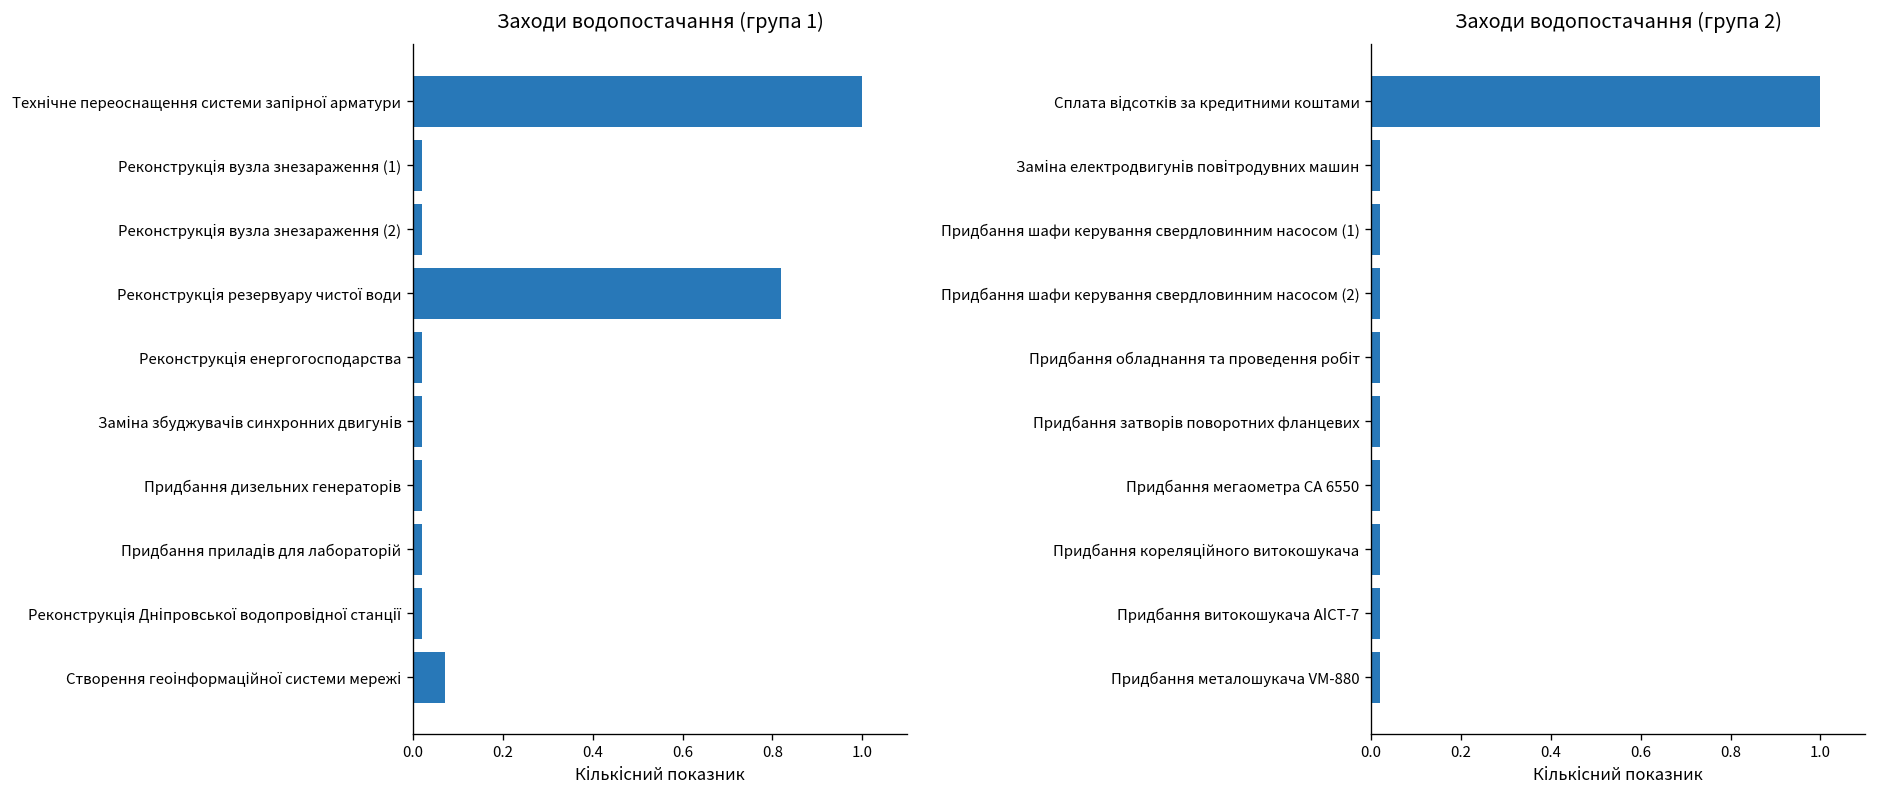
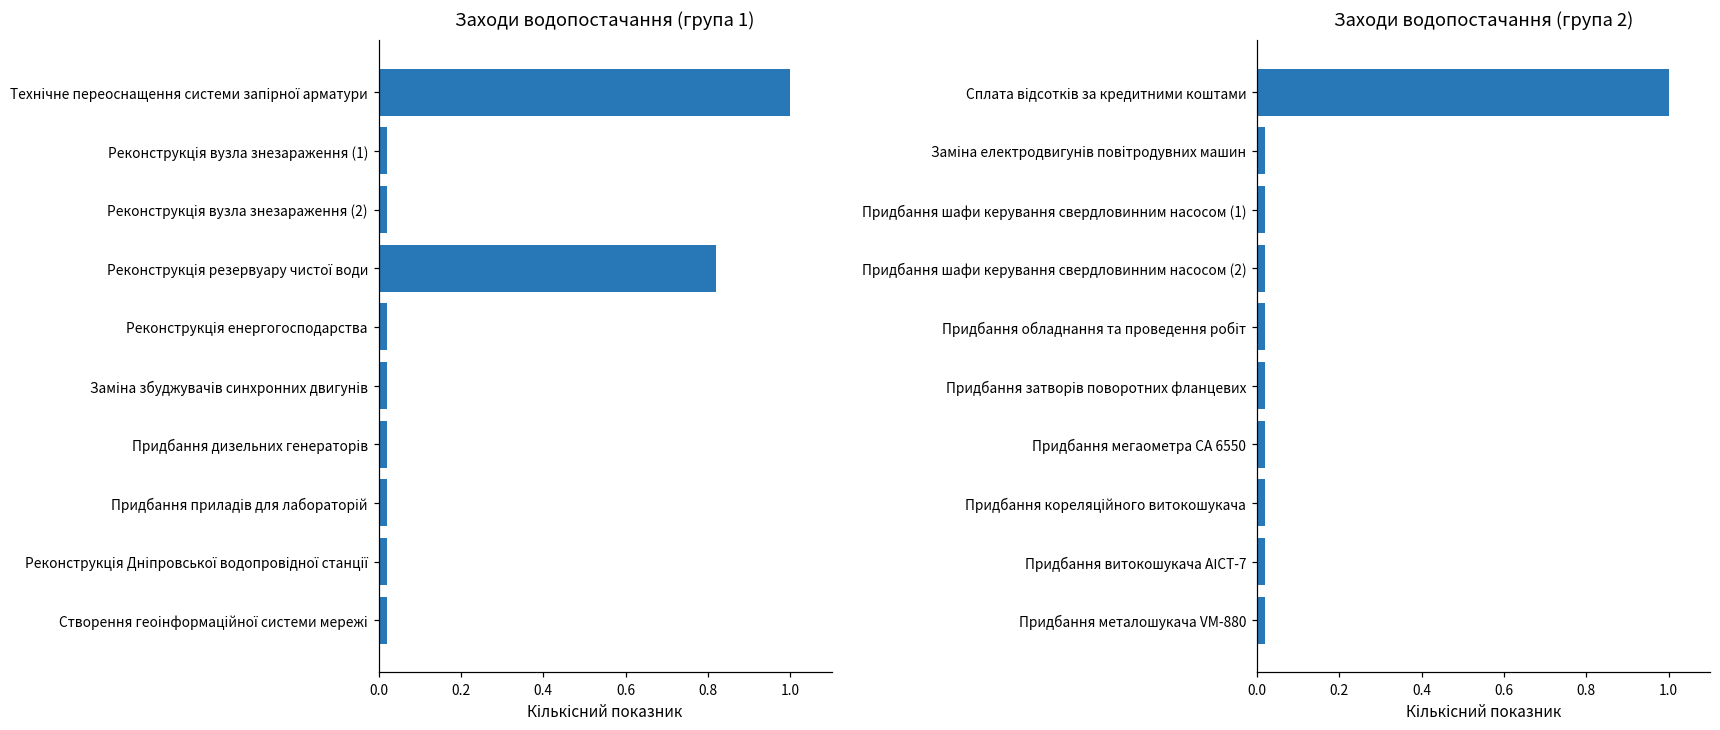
  {
    "Заходи водопостачання (група 1)": {
      "Технічне переоснащення системи запірної арматури": 1.00,
      "Реконструкція вузла знезараження (1)": 0.02,
      "Реконструкція вузла знезараження (2)": 0.02,
      "Реконструкція резервуару чистої води": 0.82,
      "Реконструкція енергогосподарства": 0.02,
      "Заміна збуджувачів синхронних двигунів": 0.02,
      "Придбання дизельних генераторів": 0.02,
      "Придбання приладів для лабораторій": 0.02,
      "Реконструкція Дніпровської водопровідної станції": 0.02,
-     "Створення геоінформаційної системи мережі": 0.07
+     "Створення геоінформаційної системи мережі": 0.02
    },
    "Заходи водопостачання (група 2)": {
      "Сплата відсотків за кредитними коштами": 1.00,
      "Заміна електродвигунів повітродувних машин": 0.02,
      "Придбання шафи керування свердловинним насосом (1)": 0.02,
      "Придбання шафи керування свердловинним насосом (2)": 0.02,
      "Придбання обладнання та проведення робіт": 0.02,
      "Придбання затворів поворотних фланцевих": 0.02,
      "Придбання мегаометра СА 6550": 0.02,
      "Придбання кореляційного витокошукача": 0.02,
      "Придбання витокошукача АІСТ-7": 0.02,
      "Придбання металошукача VM-880": 0.02
    }
  }
